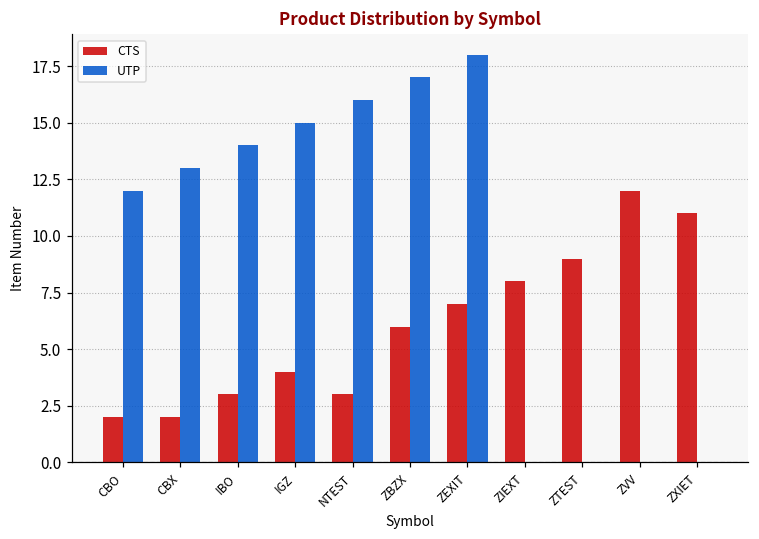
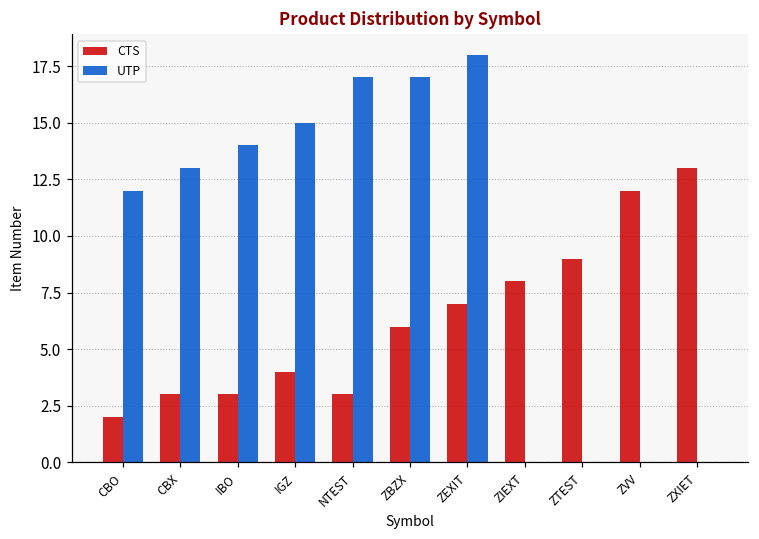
  {
    "CTS": {
      "CBO": 2,
-     "CBX": 2,
+     "CBX": 3,
      "IBO": 3,
      "IGZ": 4,
      "NTEST": 3,
      "ZBZX": 6,
      "ZEXIT": 7,
      "ZIEXT": 8,
      "ZTEST": 9,
      "ZVV": 12,
-     "ZXIET": 11
+     "ZXIET": 13
    },
    "UTP": {
      "CBO": 12,
      "CBX": 13,
      "IBO": 14,
      "IGZ": 15,
-     "NTEST": 16,
+     "NTEST": 17,
      "ZBZX": 17,
      "ZEXIT": 18,
      "ZIEXT": 0,
      "ZTEST": 0,
      "ZVV": 0,
      "ZXIET": 0
    }
  }
